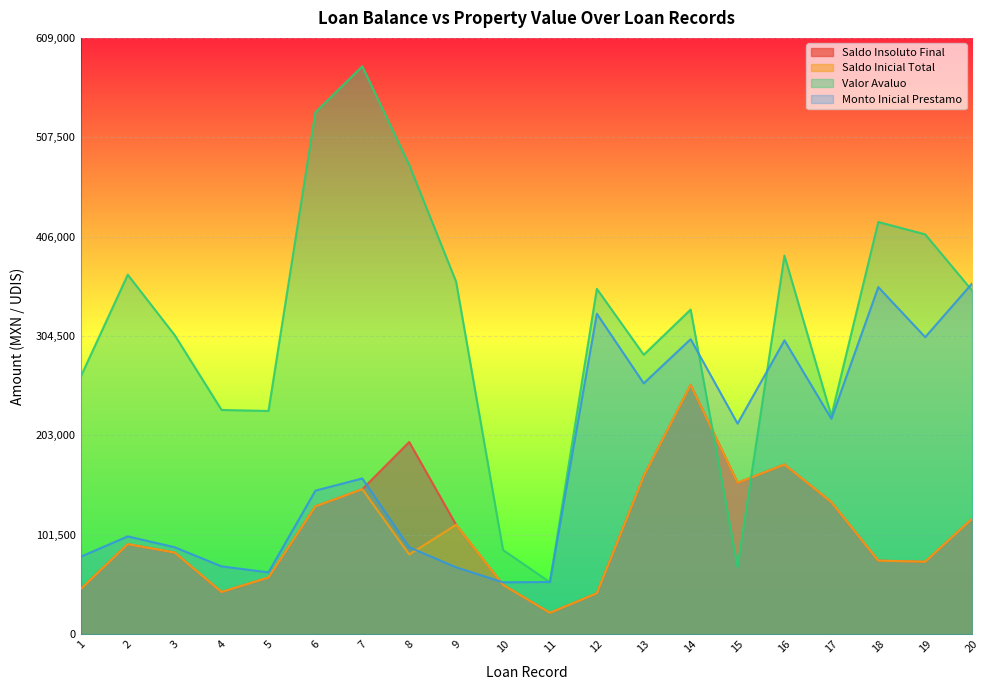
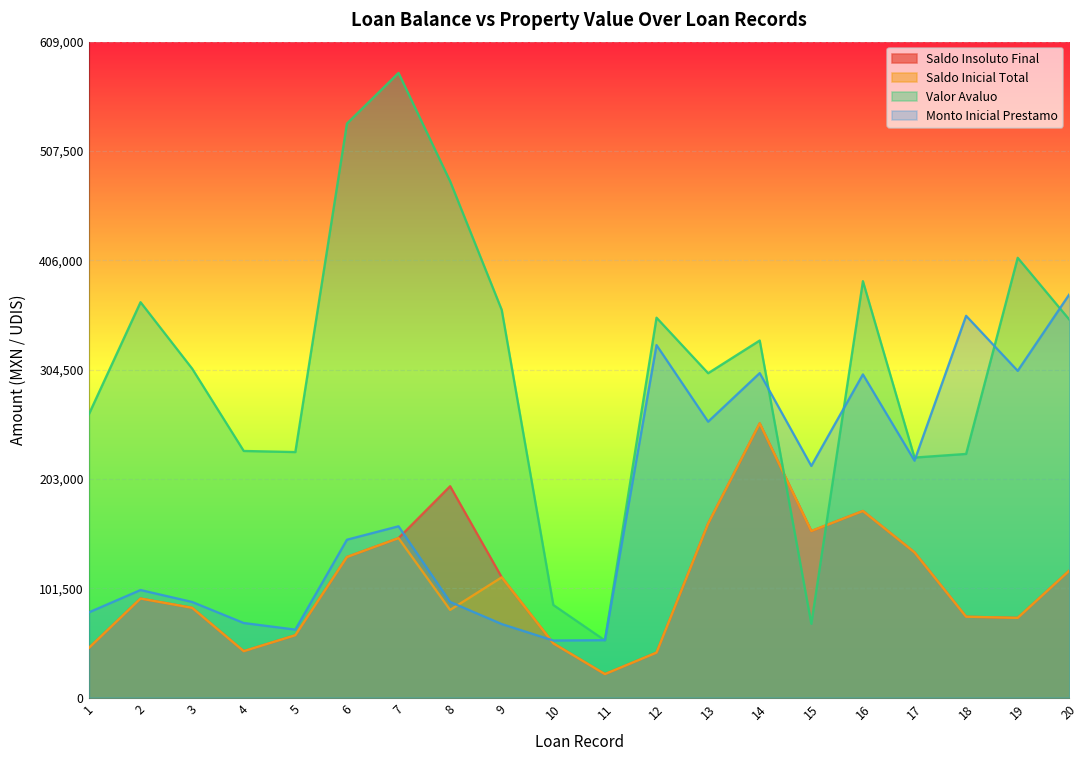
  {
    "Saldo Insoluto Final": {
      "8": "200,000"
    },
    "Saldo Inicial Total": {
      "8": "80,000"
    },
    "Valor Avaluo": {
      "1": "260,000",
      "2": "370,000",
      "3": "310,000",
      "4": "230,000",
      "5": "230,000",
      "6": "530,000",
      "7": "580,000",
      "8": "480,000",
      "9": "360,000",
      "10": "90,000",
      "12": "350,000",
-     "13": "290,000",
+     "13": "300,000",
      "14": "330,000",
      "15": "70,000",
      "16": "390,000",
      "17": "220,000",
-     "18": "420,000",
+     "18": "230,000",
      "19": "410,000",
      "20": "350,000"
    },
    "Monto Inicial Prestamo": {
      "1": "80,000",
      "2": "100,000",
      "3": "90,000",
      "4": "70,000",
      "5": "60,000",
      "6": "150,000",
      "7": "160,000",
      "8": "90,000",
      "9": "70,000",
      "10": "50,000",
      "12": "330,000",
      "13": "260,000",
      "14": "300,000",
      "15": "220,000",
      "16": "300,000",
      "17": "220,000",
      "18": "350,000",
      "19": "300,000",
-     "20": "360,000"
+     "20": "370,000"
    }
  }
